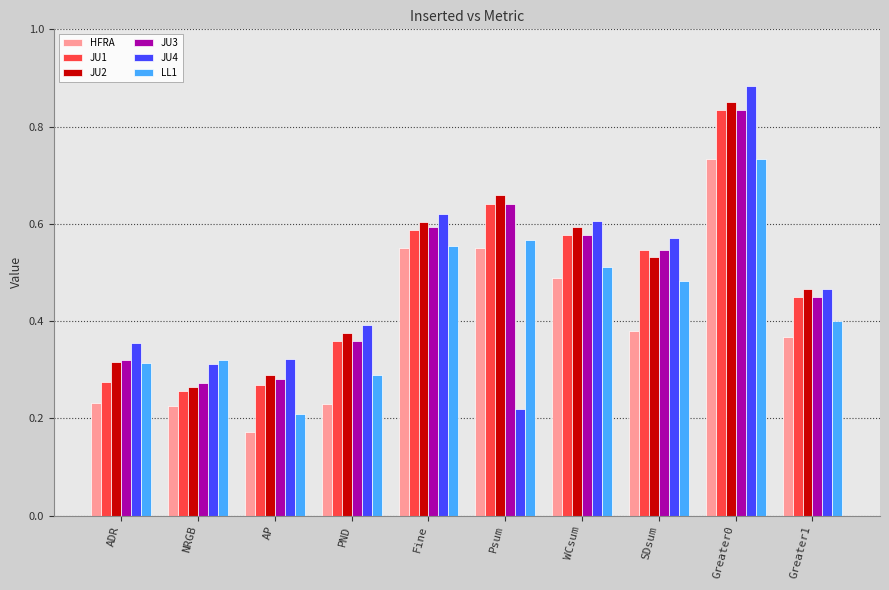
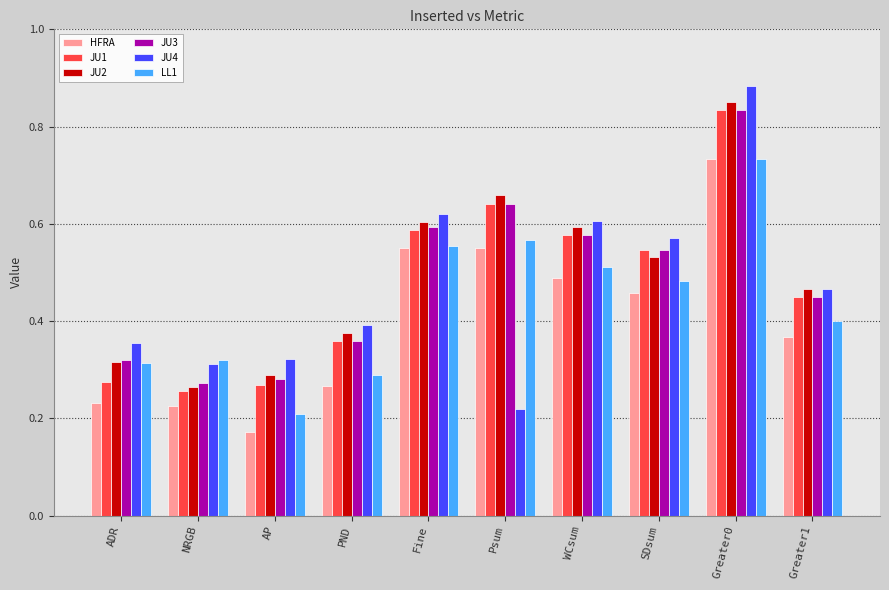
  {
    "HFRA": {
      "ADR": 0.23,
      "NRGB": 0.23,
      "AP": 0.17,
-     "PND": 0.23,
+     "PND": 0.27,
      "Fine": 0.55,
      "Psum": 0.55,
      "WCsum": 0.49,
-     "SDsum": 0.38,
+     "SDsum": 0.46,
      "Greater0": 0.73,
      "Greater1": 0.37
    },
    "JU1": {
      "ADR": 0.28,
      "NRGB": 0.26,
      "AP": 0.27,
      "PND": 0.36,
      "Fine": 0.59,
      "Psum": 0.64,
      "WCsum": 0.58,
      "SDsum": 0.55,
      "Greater0": 0.83,
      "Greater1": 0.45
    },
    "JU2": {
      "ADR": 0.32,
      "NRGB": 0.26,
      "AP": 0.29,
      "PND": 0.38,
      "Fine": 0.60,
      "Psum": 0.66,
      "WCsum": 0.59,
      "SDsum": 0.53,
      "Greater0": 0.85,
      "Greater1": 0.47
    },
    "JU3": {
      "ADR": 0.32,
      "NRGB": 0.27,
      "AP": 0.28,
      "PND": 0.36,
      "Fine": 0.59,
      "Psum": 0.64,
      "WCsum": 0.58,
      "SDsum": 0.55,
      "Greater0": 0.83,
      "Greater1": 0.45
    },
    "JU4": {
      "ADR": 0.36,
      "NRGB": 0.31,
      "AP": 0.32,
      "PND": 0.39,
      "Fine": 0.62,
      "Psum": 0.22,
      "WCsum": 0.61,
      "SDsum": 0.57,
      "Greater0": 0.88,
      "Greater1": 0.47
    },
    "LL1": {
      "ADR": 0.31,
      "NRGB": 0.32,
      "AP": 0.21,
      "PND": 0.29,
      "Fine": 0.55,
      "Psum": 0.57,
      "WCsum": 0.51,
      "SDsum": 0.48,
      "Greater0": 0.73,
      "Greater1": 0.40
    }
  }
